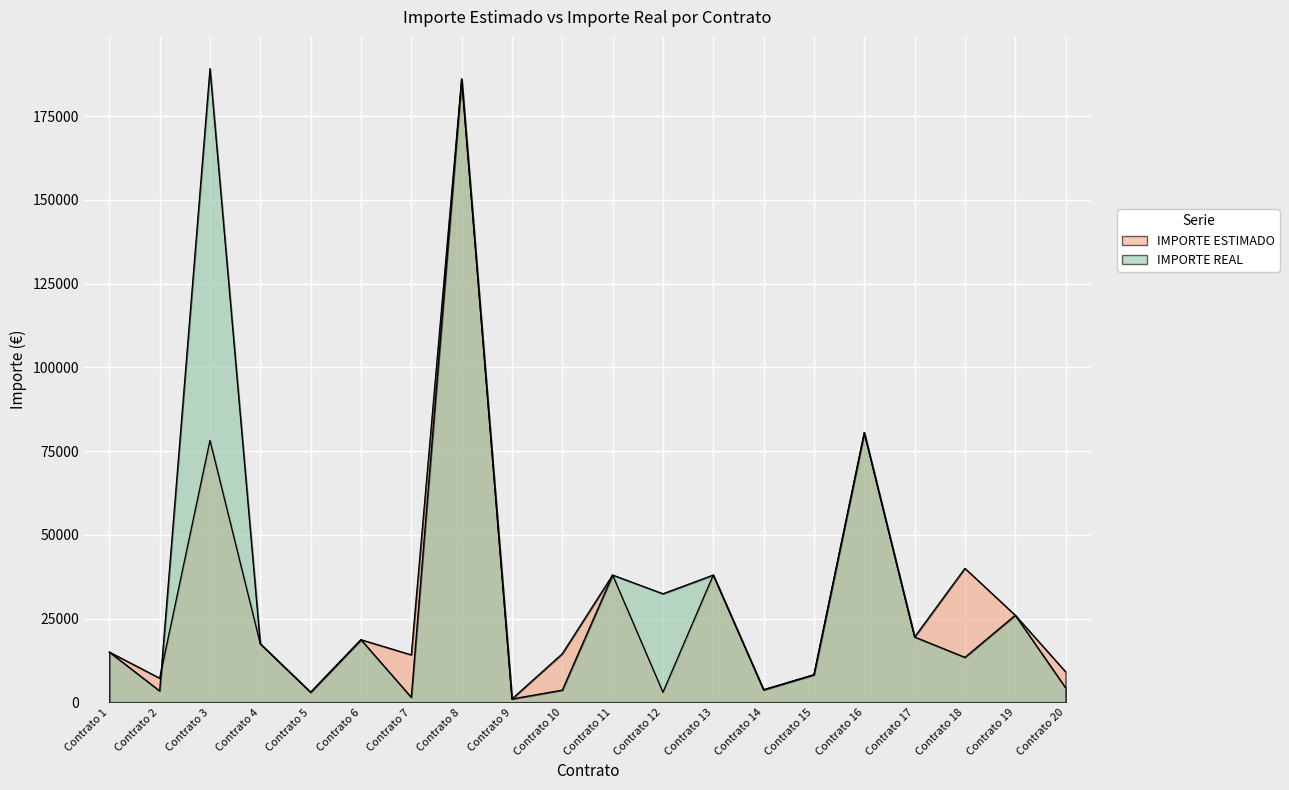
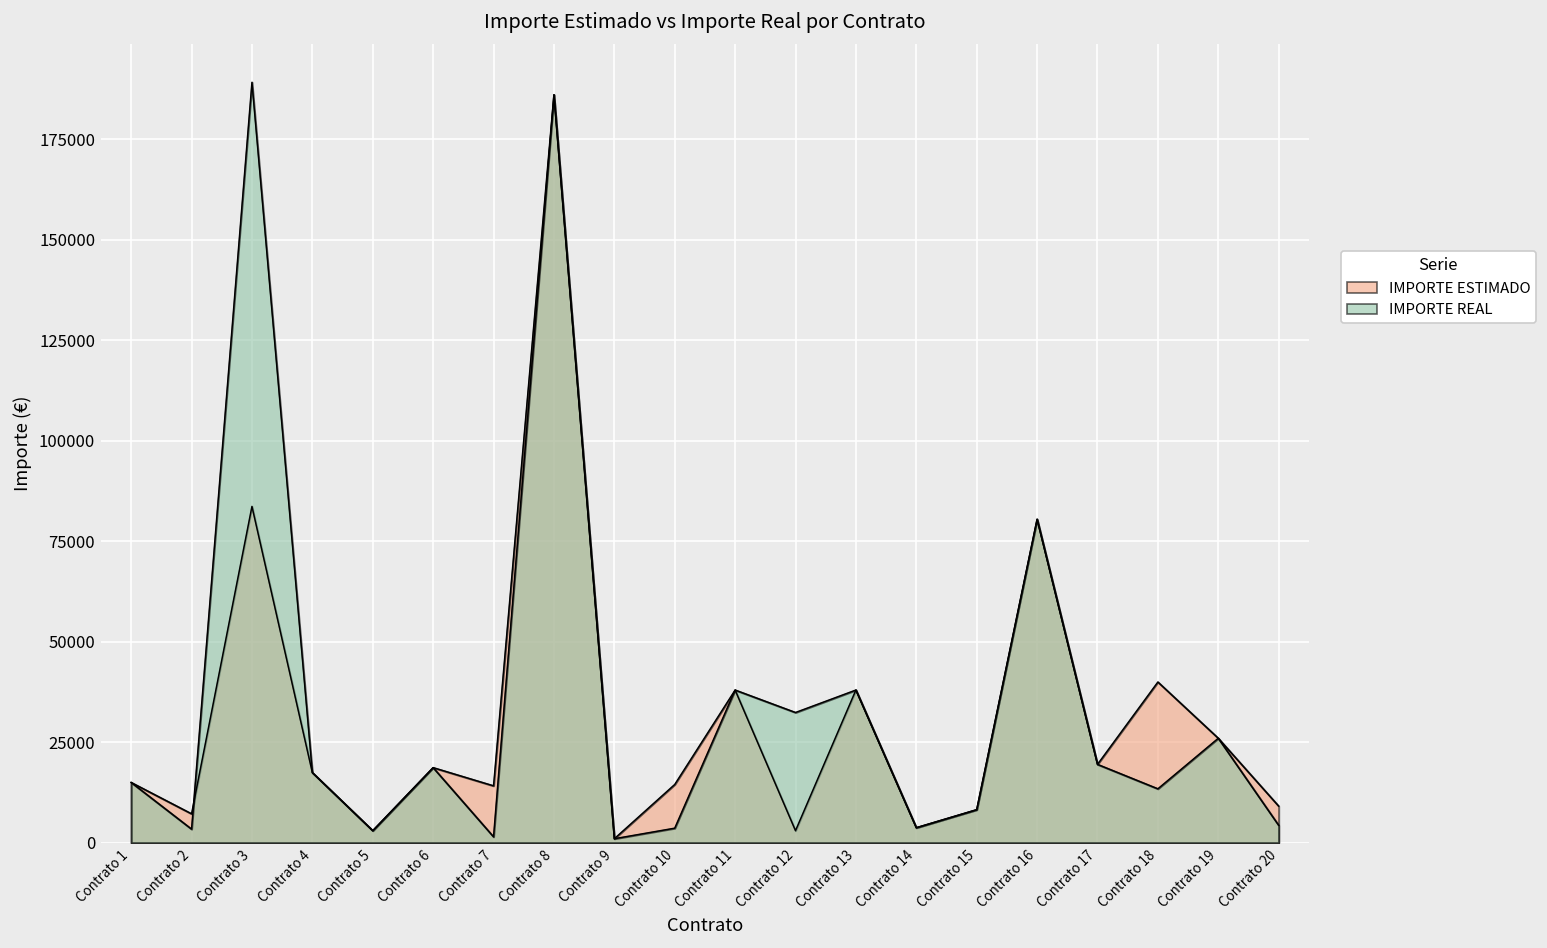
  {
    "IMPORTE ESTIMADO": {
      "Contrato 2": 7000,
-     "Contrato 3": 78000,
+     "Contrato 3": 84000,
      "Contrato 7": 14000,
      "Contrato 10": 15000,
      "Contrato 12": 3000,
      "Contrato 18": 40000,
      "Contrato 20": 9000
    },
    "IMPORTE REAL": {
      "Contrato 2": 3000,
      "Contrato 3": 189000,
      "Contrato 7": 1000,
      "Contrato 10": 4000,
      "Contrato 12": 32000,
      "Contrato 18": 13000,
      "Contrato 20": 4000
    }
  }
